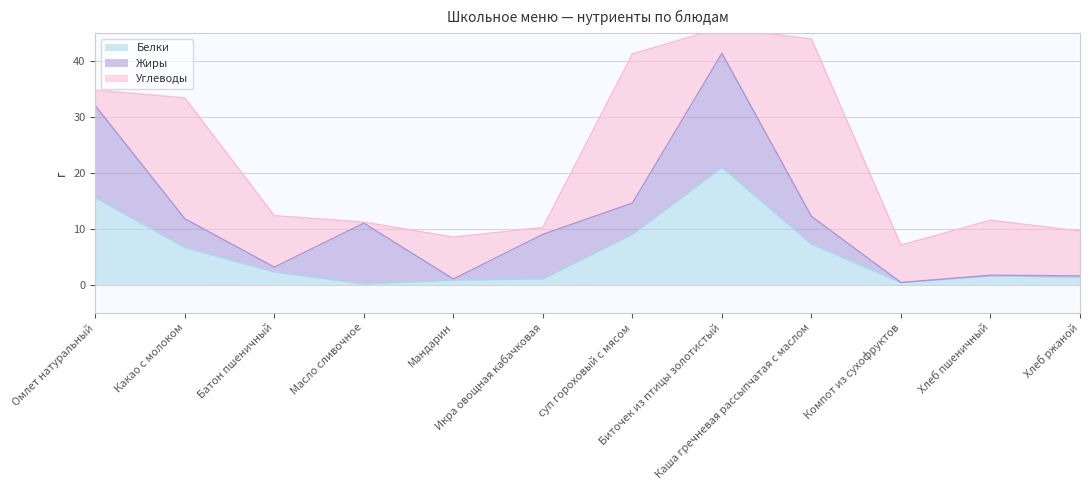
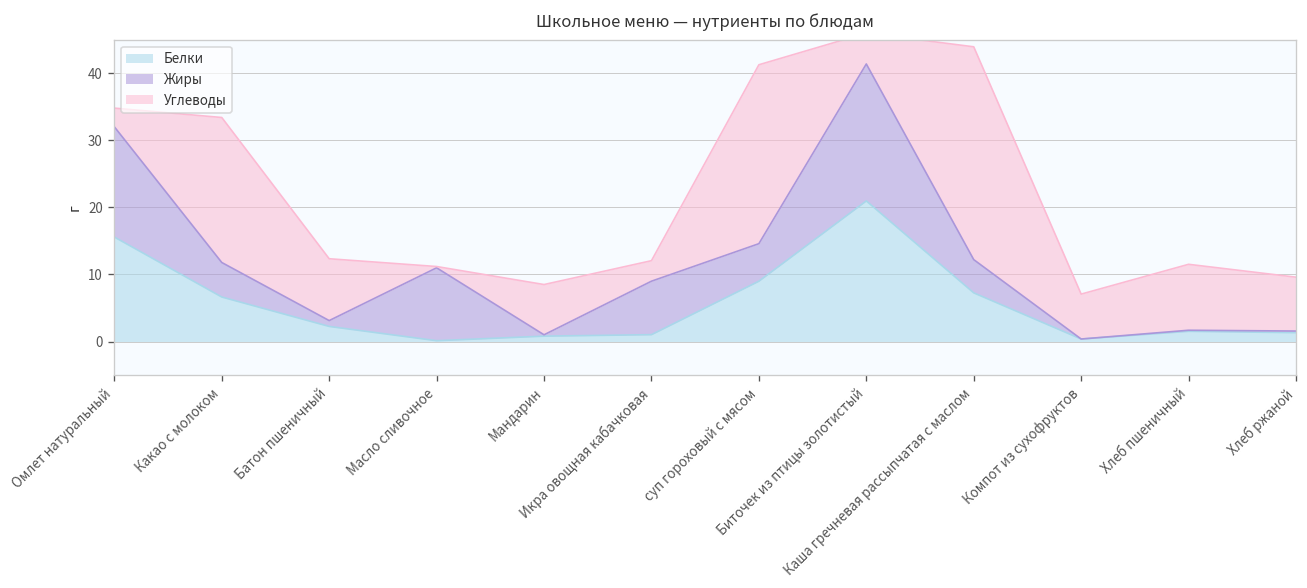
  {
    "Углеводы": {
      "Омлет натуральный": 3,
      "Какао с молоком": 22,
      "Батон пшеничный": 9,
      "Мандарин": 8,
-     "Икра овощная кабачковая": 1,
+     "Икра овощная кабачковая": 3,
      "суп гороховый с мясом": 27,
      "Каша гречневая рассыпчатая с маслом": 32,
      "Компот из сухофруктов": 7,
      "Хлеб пшеничный": 10,
      "Хлеб ржаной": 8
    }
  }
